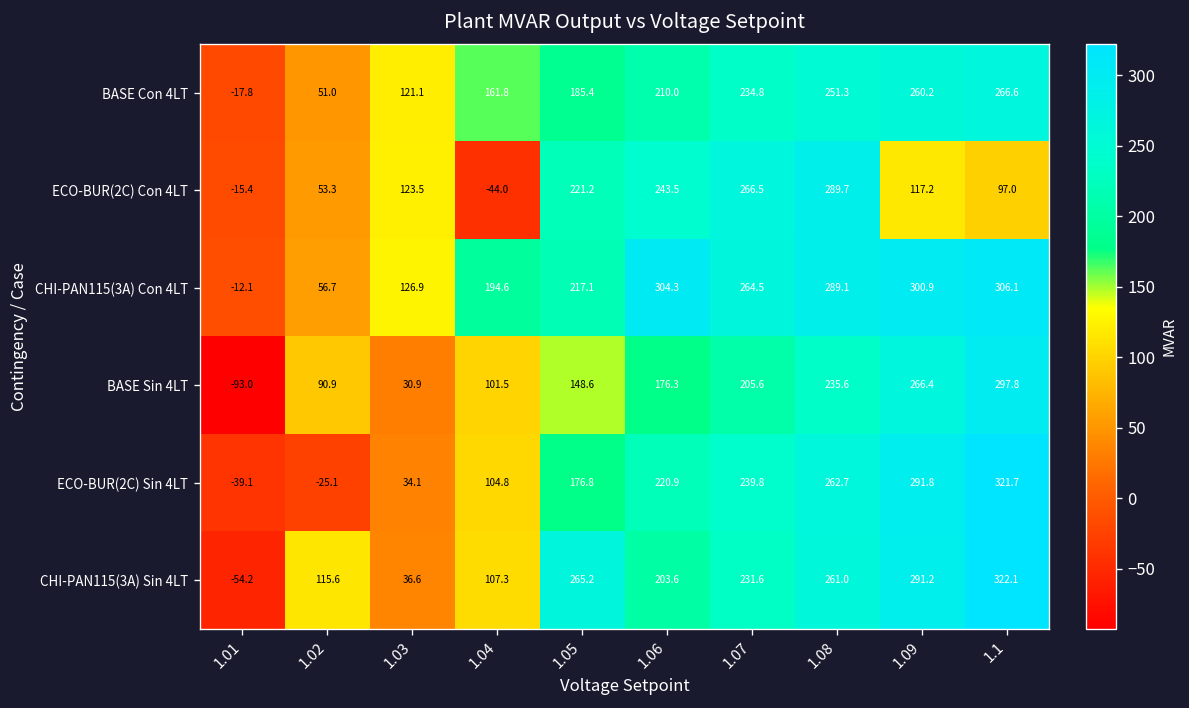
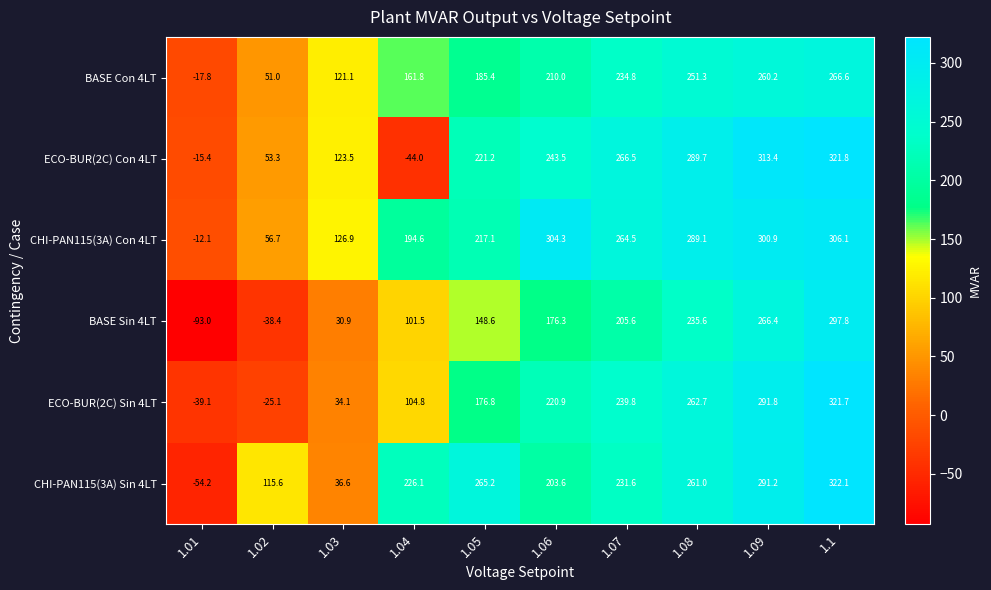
  {
    "BASE Con 4LT": {
      "1.01": -17.8,
      "1.02": 51.0,
      "1.03": 121.1,
      "1.04": 161.8,
      "1.05": 185.4,
      "1.06": 210.0,
      "1.07": 234.8,
      "1.08": 251.3,
      "1.09": 260.2,
      "1.1": 266.6
    },
    "ECO-BUR(2C) Con 4LT": {
      "1.01": -15.4,
      "1.02": 53.3,
      "1.03": 123.5,
      "1.04": -44.0,
      "1.05": 221.2,
      "1.06": 243.5,
      "1.07": 266.5,
      "1.08": 289.7,
-     "1.09": 117.2,
-     "1.1": 97.0
+     "1.09": 313.4,
+     "1.1": 321.8
    },
    "CHI-PAN115(3A) Con 4LT": {
      "1.01": -12.1,
      "1.02": 56.7,
      "1.03": 126.9,
      "1.04": 194.6,
      "1.05": 217.1,
      "1.06": 304.3,
      "1.07": 264.5,
      "1.08": 289.1,
      "1.09": 300.9,
      "1.1": 306.1
    },
    "BASE Sin 4LT": {
      "1.01": -93.0,
-     "1.02": 90.9,
+     "1.02": -38.4,
      "1.03": 30.9,
      "1.04": 101.5,
      "1.05": 148.6,
      "1.06": 176.3,
      "1.07": 205.6,
      "1.08": 235.6,
      "1.09": 266.4,
      "1.1": 297.8
    },
    "ECO-BUR(2C) Sin 4LT": {
      "1.01": -39.1,
      "1.02": -25.1,
      "1.03": 34.1,
      "1.04": 104.8,
      "1.05": 176.8,
      "1.06": 220.9,
      "1.07": 239.8,
      "1.08": 262.7,
      "1.09": 291.8,
      "1.1": 321.7
    },
    "CHI-PAN115(3A) Sin 4LT": {
      "1.01": -54.2,
      "1.02": 115.6,
      "1.03": 36.6,
-     "1.04": 107.3,
+     "1.04": 226.1,
      "1.05": 265.2,
      "1.06": 203.6,
      "1.07": 231.6,
      "1.08": 261.0,
      "1.09": 291.2,
      "1.1": 322.1
    }
  }
